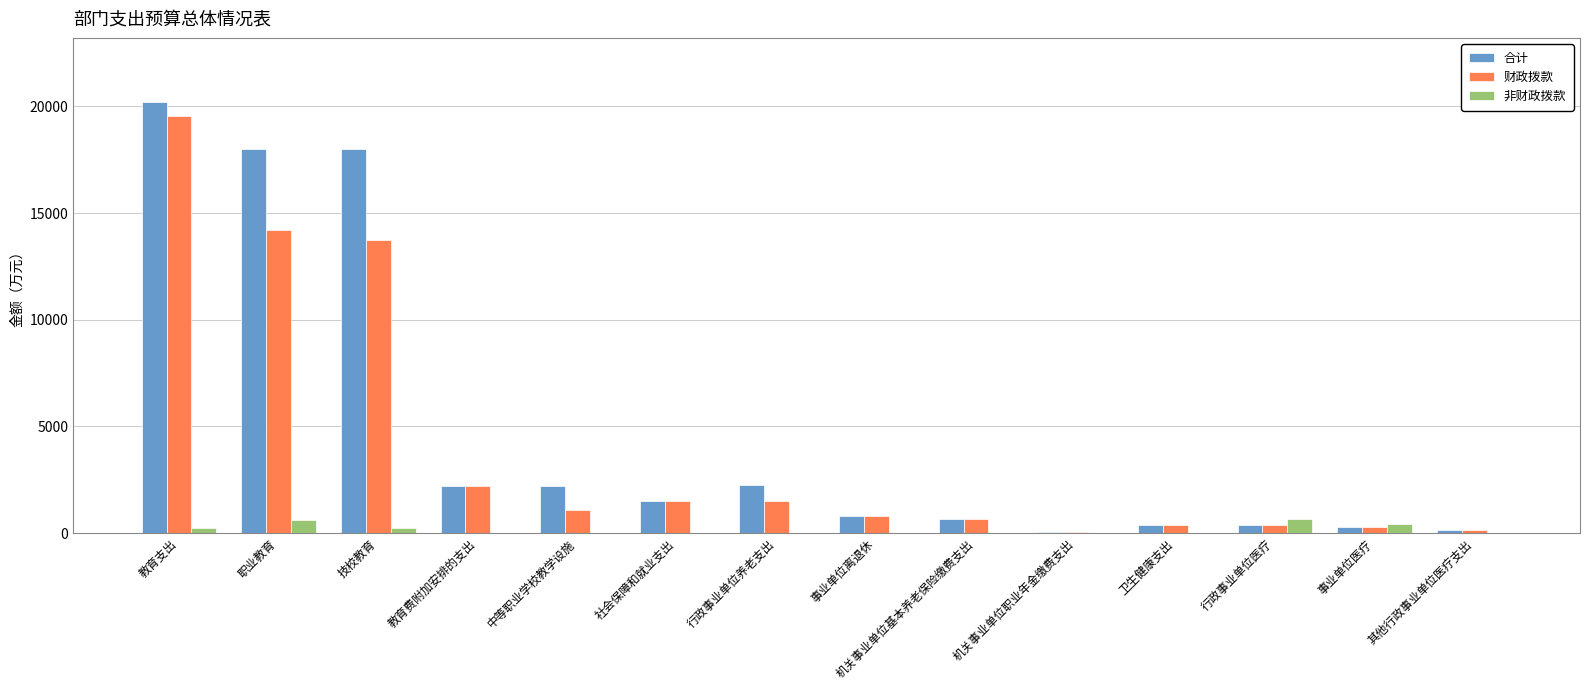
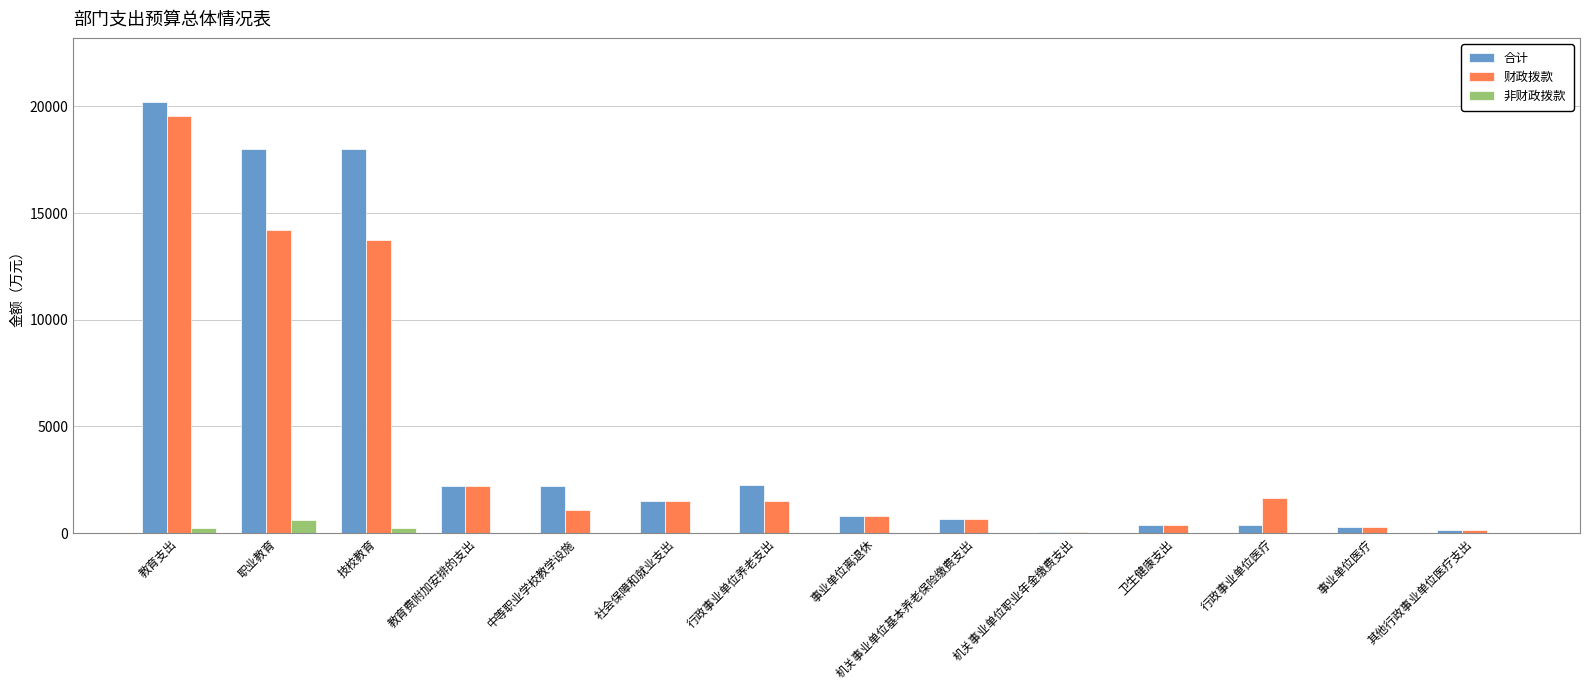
  {
    "合计": {
      "教育支出": 20200,
      "职业教育": 18000,
      "技校教育": 18000,
      "教育费附加安排的支出": 2200,
      "中等职业学校教学设施": 2200,
      "社会保障和就业支出": 1500,
      "行政事业单位养老支出": 2200,
      "事业单位离退休": 800,
      "机关事业单位基本养老保险缴费支出": 700,
      "卫生健康支出": 400,
      "行政事业单位医疗": 400,
      "事业单位医疗": 300,
      "其他行政事业单位医疗支出": 100
    },
    "财政拨款": {
      "教育支出": 19600,
      "职业教育": 14200,
      "技校教育": 13700,
      "教育费附加安排的支出": 2200,
      "中等职业学校教学设施": 1100,
      "社会保障和就业支出": 1500,
      "行政事业单位养老支出": 1500,
      "事业单位离退休": 800,
      "机关事业单位基本养老保险缴费支出": 700,
      "卫生健康支出": 400,
-     "行政事业单位医疗": 400,
+     "行政事业单位医疗": 1600,
      "事业单位医疗": 300,
      "其他行政事业单位医疗支出": 100
    },
    "非财政拨款": {
      "教育支出": 200,
      "职业教育": 600,
      "技校教育": 200,
      "教育费附加安排的支出": 0,
      "中等职业学校教学设施": 0,
      "社会保障和就业支出": 0,
      "行政事业单位养老支出": 0,
      "事业单位离退休": 0,
      "机关事业单位基本养老保险缴费支出": 0,
      "机关事业单位职业年金缴费支出": 0,
      "卫生健康支出": 0,
-     "行政事业单位医疗": 700,
-     "事业单位医疗": 400,
+     "行政事业单位医疗": 0,
+     "事业单位医疗": 0,
      "其他行政事业单位医疗支出": 0
    }
  }
